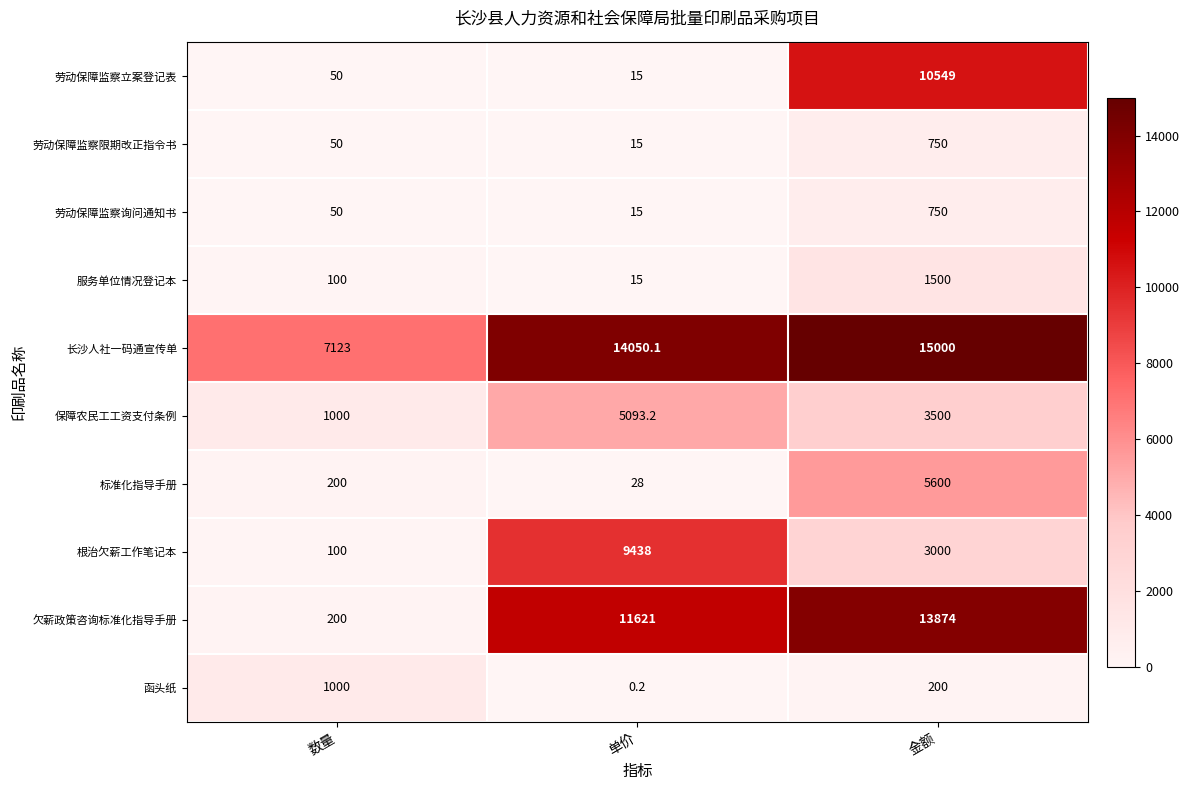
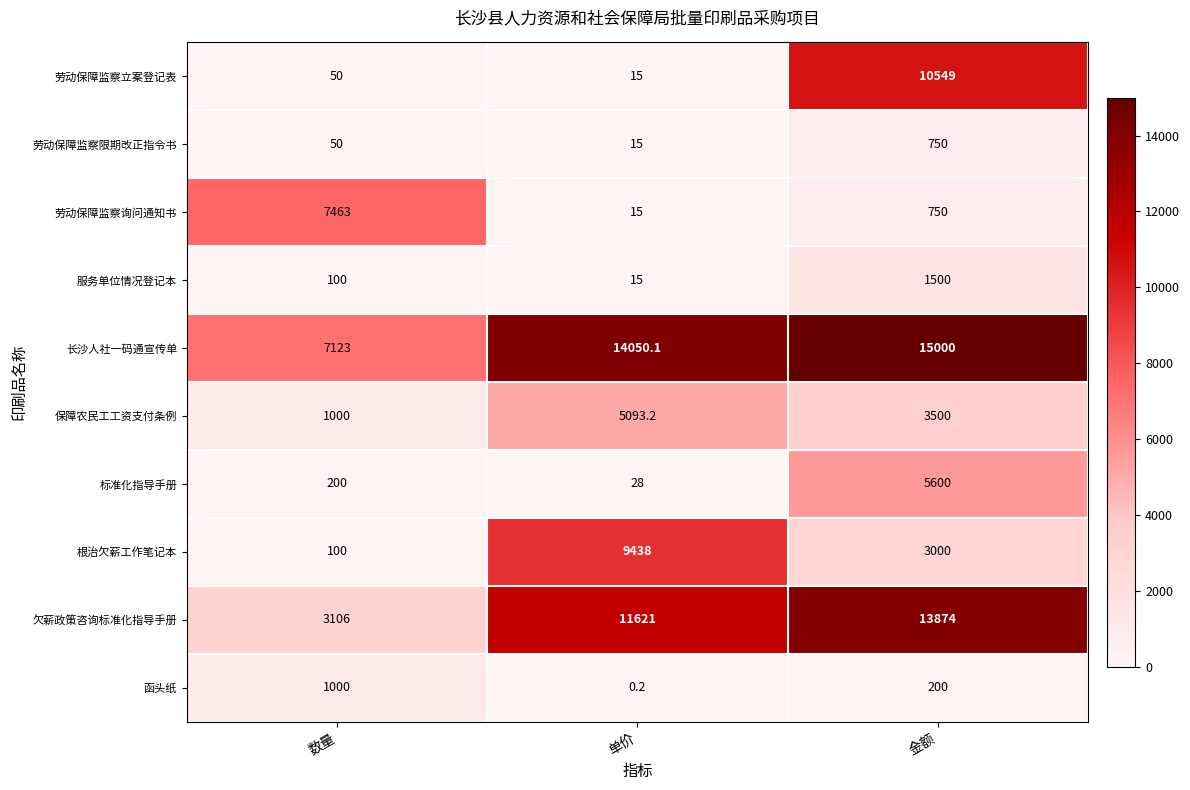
  {
    "劳动保障监察立案登记表": {
      "数量": 50,
      "单价": 15,
      "金额": 10549
    },
    "劳动保障监察限期改正指令书": {
      "数量": 50,
      "单价": 15,
      "金额": 750
    },
    "劳动保障监察询问通知书": {
-     "数量": 50,
+     "数量": 7463,
      "单价": 15,
      "金额": 750
    },
    "服务单位情况登记本": {
      "数量": 100,
      "单价": 15,
      "金额": 1500
    },
    "长沙人社一码通宣传单": {
      "数量": 7123,
      "单价": 14050.1,
      "金额": 15000
    },
    "保障农民工工资支付条例": {
      "数量": 1000,
      "单价": 5093.2,
      "金额": 3500
    },
    "标准化指导手册": {
      "数量": 200,
      "单价": 28,
      "金额": 5600
    },
    "根治欠薪工作笔记本": {
      "数量": 100,
      "单价": 9438,
      "金额": 3000
    },
    "欠薪政策咨询标准化指导手册": {
-     "数量": 200,
+     "数量": 3106,
      "单价": 11621,
      "金额": 13874
    },
    "函头纸": {
      "数量": 1000,
      "单价": 0.2,
      "金额": 200
    }
  }
